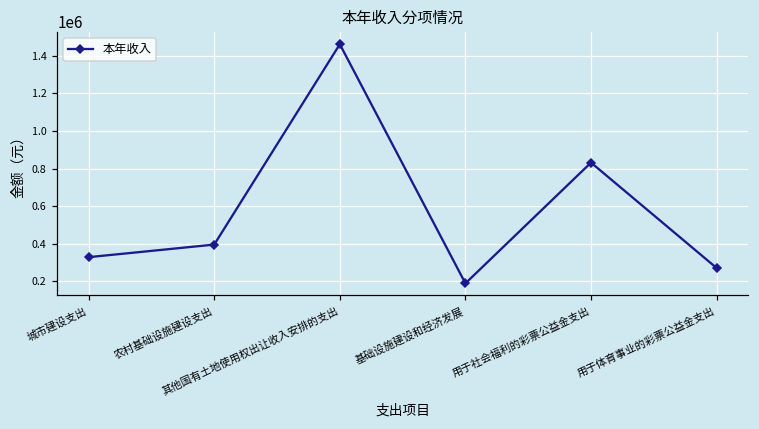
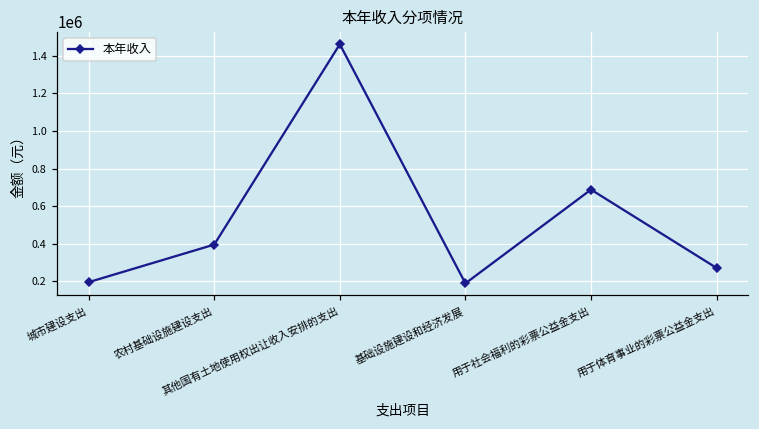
  {
-   "城市建设支出": 330000,
+   "城市建设支出": 200000,
    "农村基础设施建设支出": 400000,
    "其他国有土地使用权出让收入安排的支出": 1460000,
    "基础设施建设和经济发展": 190000,
-   "用于社会福利的彩票公益金支出": 830000,
+   "用于社会福利的彩票公益金支出": 690000,
    "用于体育事业的彩票公益金支出": 270000
  }
